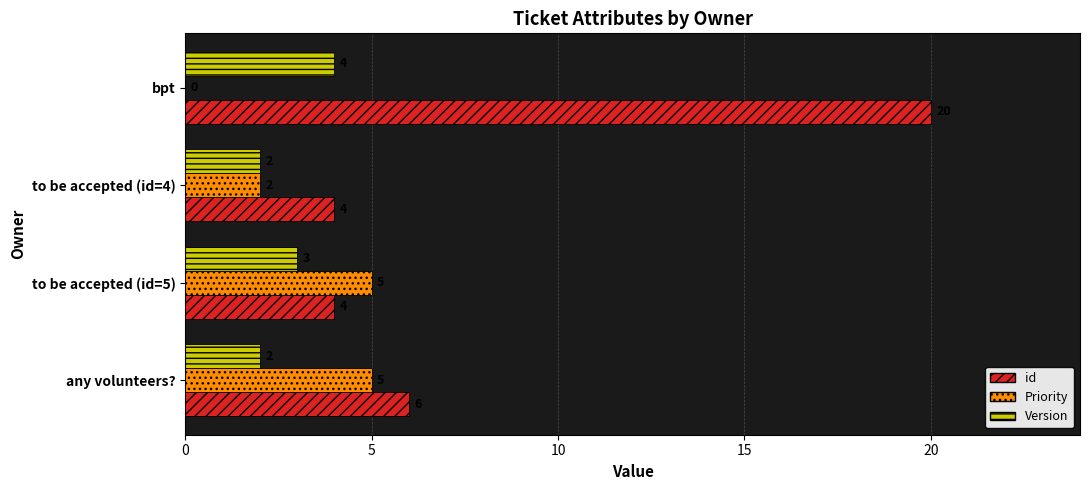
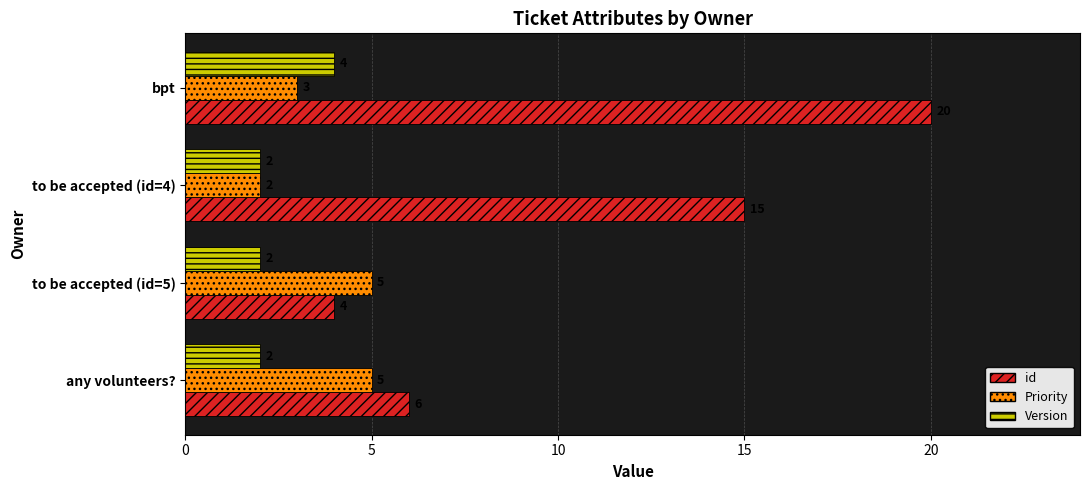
  {
    "id": {
      "bpt": 20,
-     "to be accepted (id=4)": 4,
+     "to be accepted (id=4)": 15,
      "to be accepted (id=5)": 4,
      "any volunteers?": 6
    },
    "Priority": {
-     "bpt": 0,
+     "bpt": 3,
      "to be accepted (id=4)": 2,
      "to be accepted (id=5)": 5,
      "any volunteers?": 5
    },
    "Version": {
      "bpt": 4,
      "to be accepted (id=4)": 2,
-     "to be accepted (id=5)": 3,
+     "to be accepted (id=5)": 2,
      "any volunteers?": 2
    }
  }
